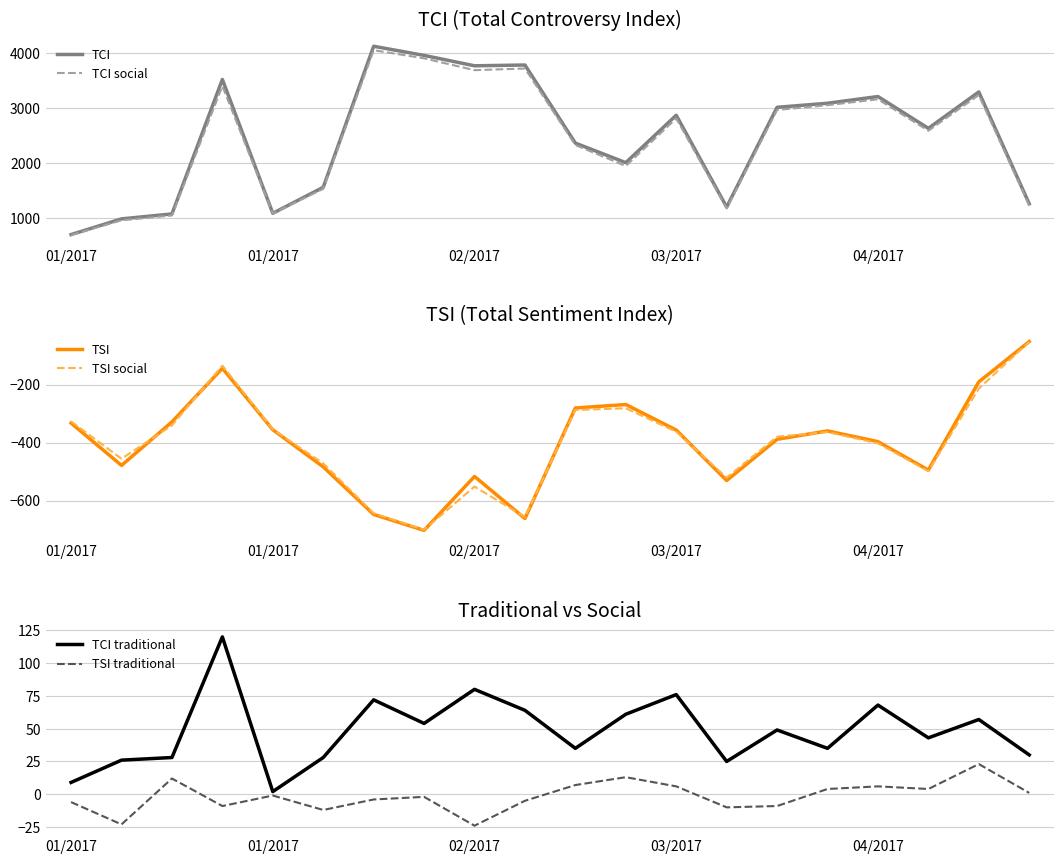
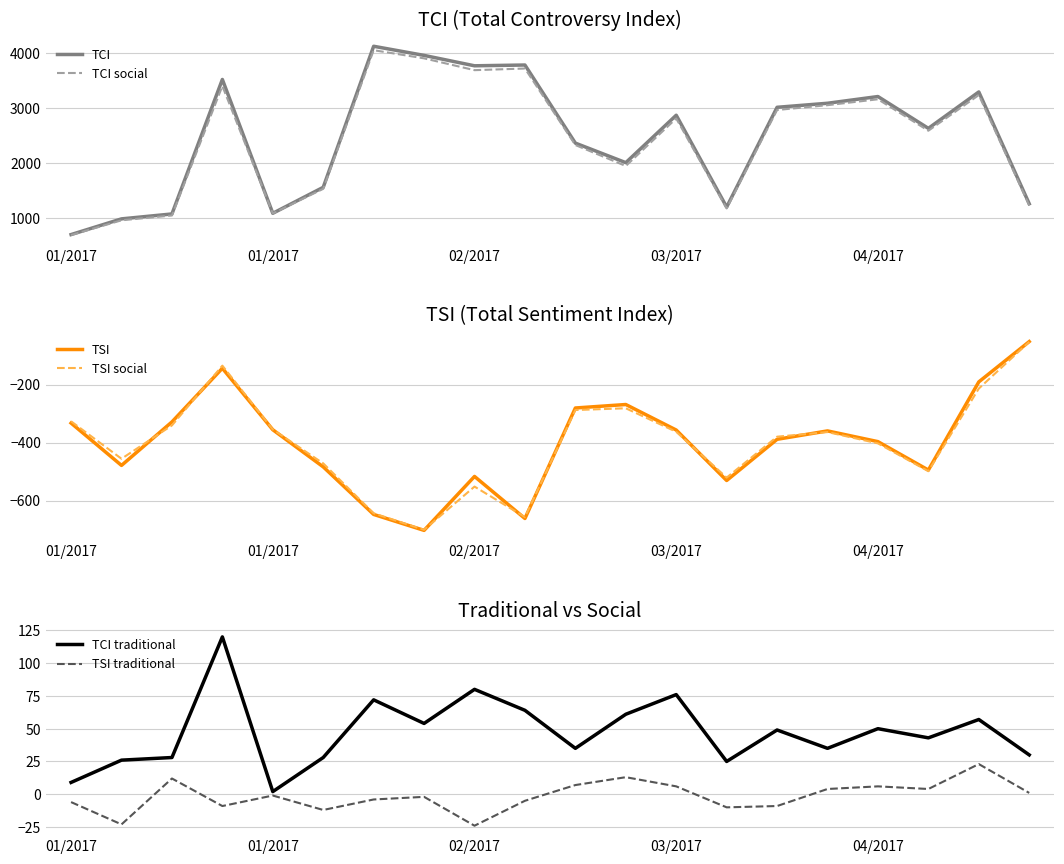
  {
    "TSI (Total Sentiment Index)": {
      "TSI": {
        "02/2017": -520
      },
      "TSI social": {
        "02/2017": -550
      }
    },
    "Traditional vs Social": {
      "TCI traditional": {
        "02/2017": 80,
        "03/2017": 76,
-       "04/2017": 68
+       "04/2017": 50
      },
      "TSI traditional": {
        "02/2017": -24,
        "03/2017": 6,
        "04/2017": 6
      }
    }
  }
